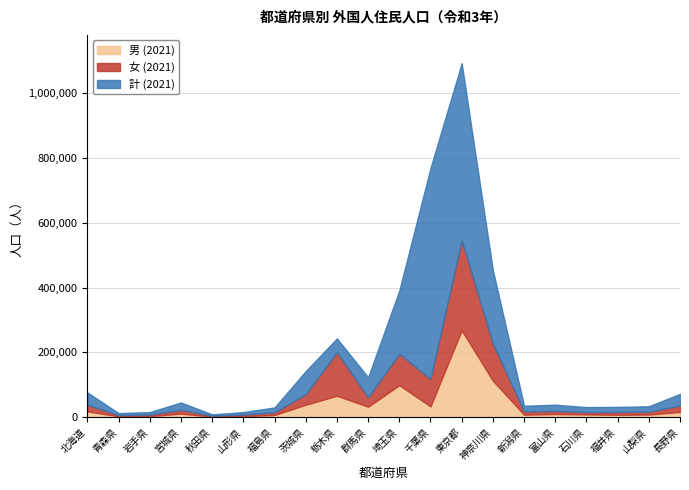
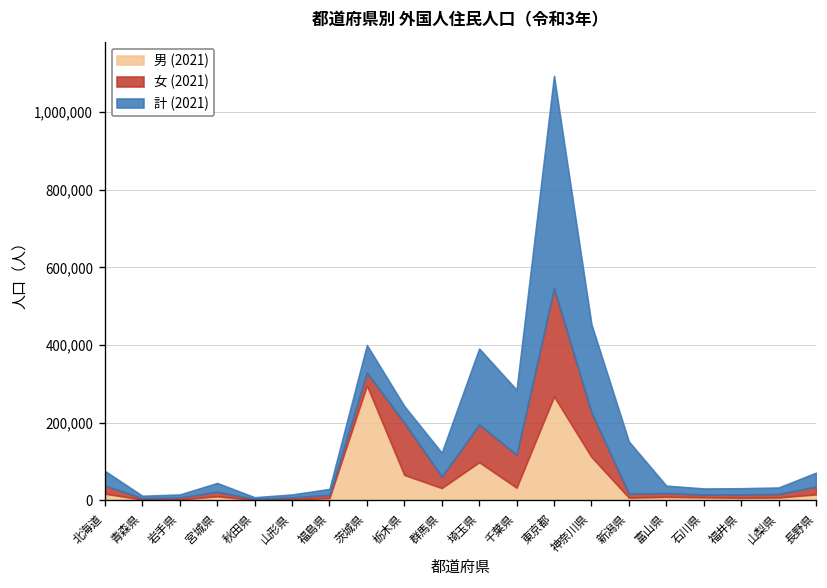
  {
    "男 (2021)": {
      "北海道": "20,000",
      "宮城県": "10,000",
-     "茨城県": "40,000",
+     "茨城県": "300,000",
      "栃木県": "70,000",
      "群馬県": "30,000",
      "埼玉県": "100,000",
      "千葉県": "30,000",
      "東京都": "270,000",
      "神奈川県": "110,000",
      "富山県": "10,000",
      "山梨県": "10,000",
      "長野県": "20,000"
    },
    "女 (2021)": {
      "北海道": "20,000",
      "宮城県": "10,000",
      "福島県": "10,000",
      "茨城県": "30,000",
      "栃木県": "130,000",
      "群馬県": "30,000",
      "埼玉県": "100,000",
      "千葉県": "80,000",
      "東京都": "280,000",
      "神奈川県": "110,000",
      "新潟県": "10,000",
      "富山県": "10,000",
      "福井県": "10,000",
      "山梨県": "10,000",
      "長野県": "20,000"
    },
    "計 (2021)": {
      "北海道": "40,000",
      "宮城県": "20,000",
      "福島県": "10,000",
      "茨城県": "70,000",
      "栃木県": "40,000",
      "群馬県": "60,000",
      "埼玉県": "200,000",
-     "千葉県": "650,000",
+     "千葉県": "170,000",
      "東京都": "550,000",
      "神奈川県": "230,000",
-     "新潟県": "20,000",
+     "新潟県": "130,000",
      "富山県": "20,000",
      "石川県": "20,000",
      "福井県": "20,000",
      "山梨県": "20,000",
      "長野県": "40,000"
    }
  }
